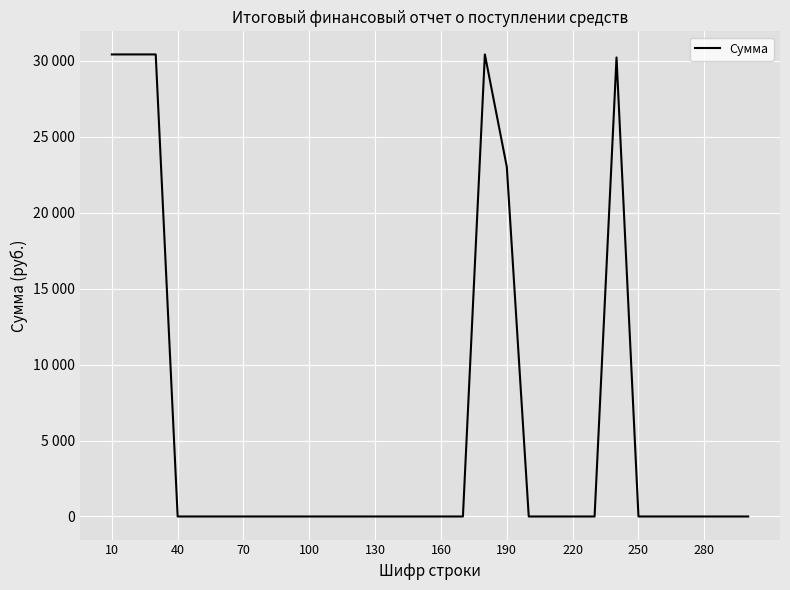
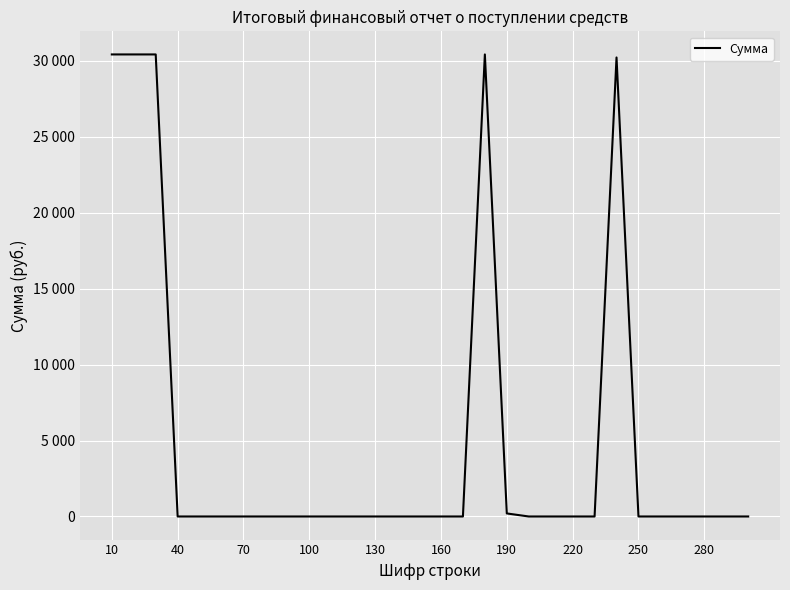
  {
    "10": 30400,
    "40": 0,
    "70": 0,
    "100": 0,
    "130": 0,
    "160": 0,
-   "190": 23000,
+   "190": 200,
    "220": 0,
    "250": 0,
    "280": 0
  }
